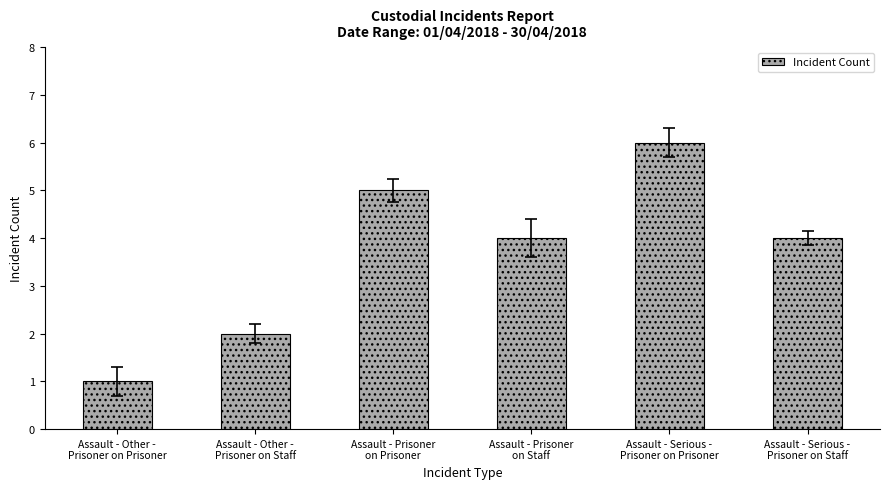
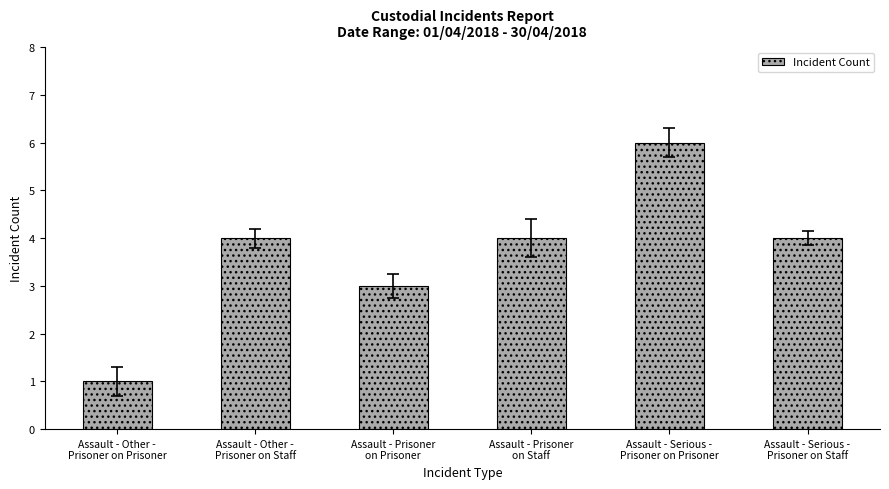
  {
    "Incident Count": {
      "Assault - Other - Prisoner on Prisoner": 1,
-     "Assault - Other - Prisoner on Staff": 2,
-     "Assault - Prisoner on Prisoner": 5,
+     "Assault - Other - Prisoner on Staff": 4,
+     "Assault - Prisoner on Prisoner": 3,
      "Assault - Prisoner on Staff": 4,
      "Assault - Serious - Prisoner on Prisoner": 6,
      "Assault - Serious - Prisoner on Staff": 4
    }
  }
